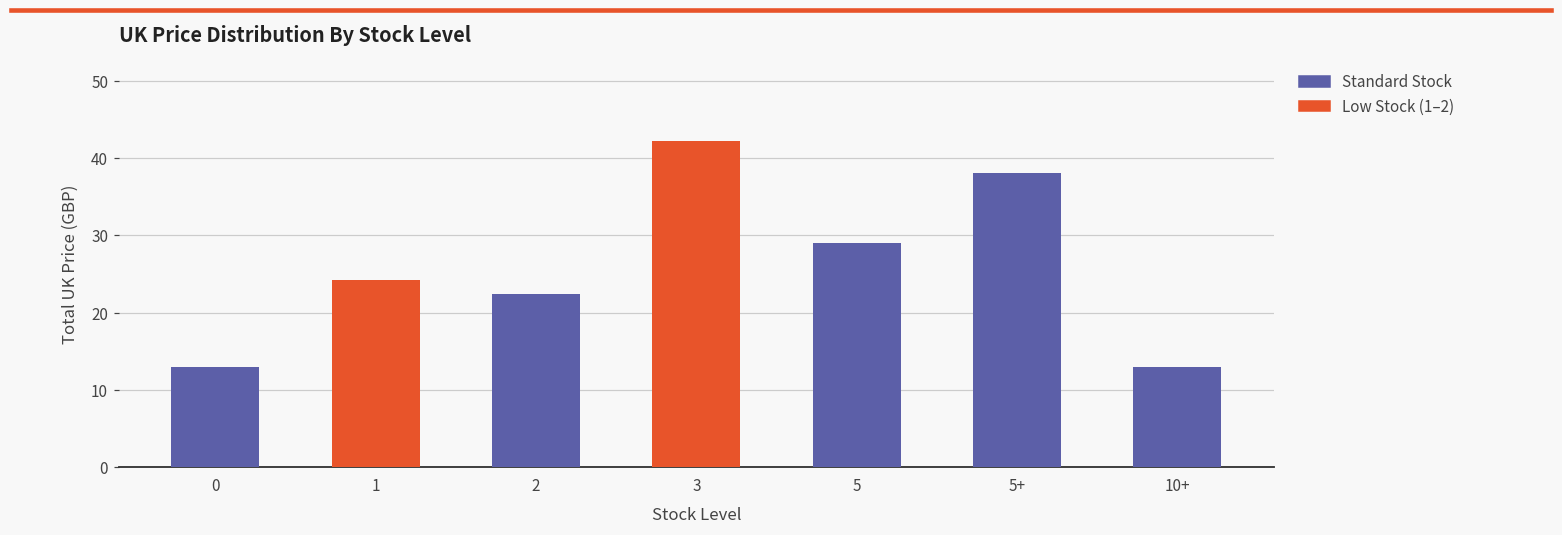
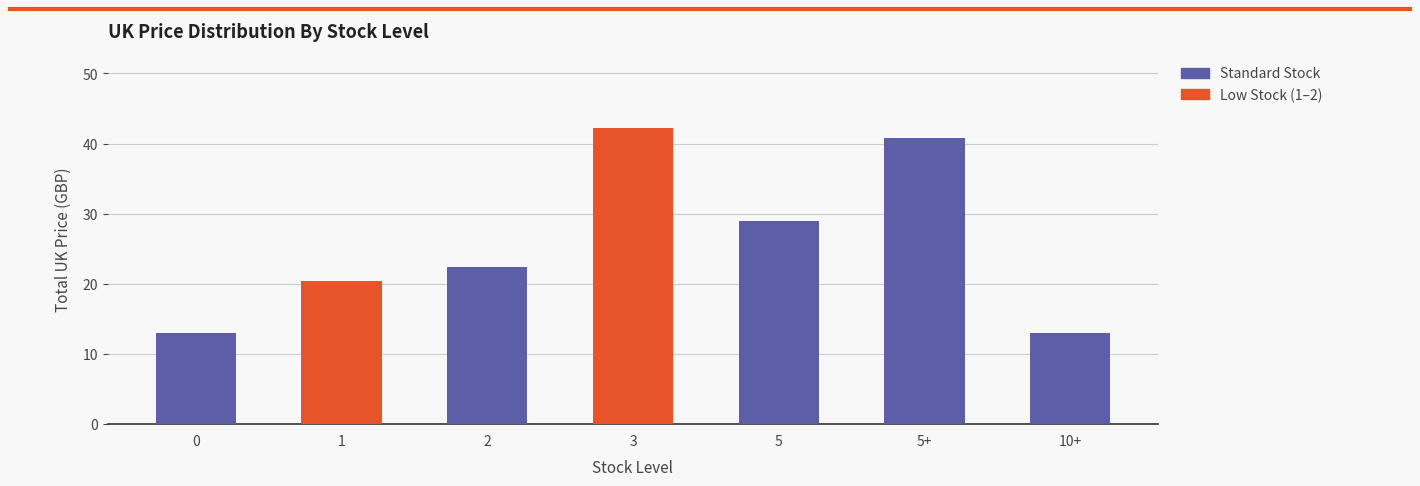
  {
    "0": 13,
-   "1": 24,
+   "1": 20,
    "2": 22,
    "3": 42,
    "5": 29,
-   "5+": 38,
+   "5+": 41,
    "10+": 13
  }
